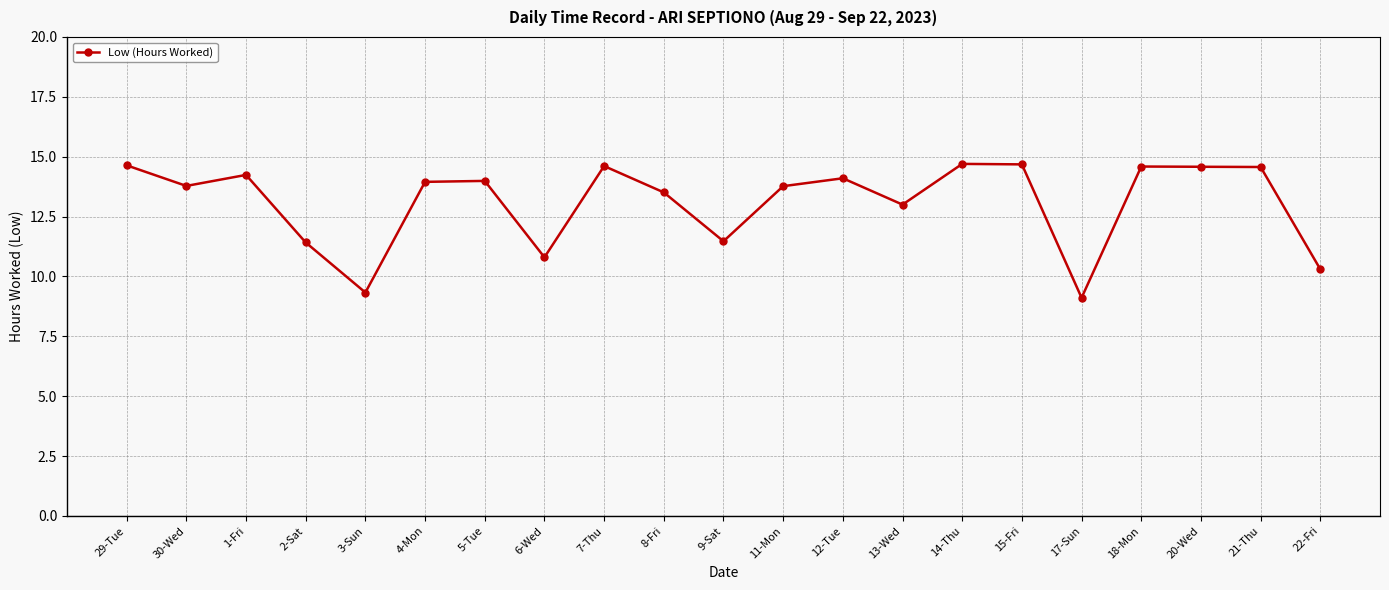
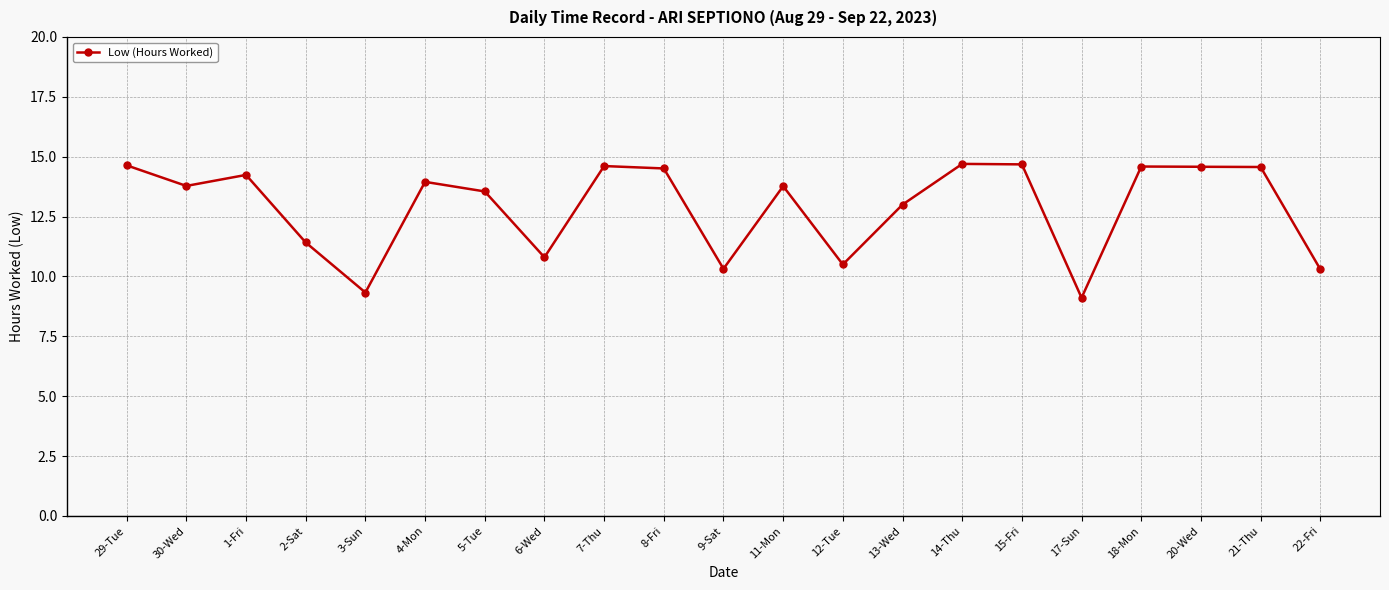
  {
    "29-Tue": 14.6,
    "30-Wed": 13.8,
    "1-Fri": 14.2,
    "2-Sat": 11.4,
    "3-Sun": 9.3,
    "4-Mon": 14.0,
-   "5-Tue": 14.0,
+   "5-Tue": 13.6,
    "6-Wed": 10.8,
    "7-Thu": 14.6,
-   "8-Fri": 13.5,
-   "9-Sat": 11.5,
+   "8-Fri": 14.5,
+   "9-Sat": 10.3,
    "11-Mon": 13.8,
-   "12-Tue": 14.1,
+   "12-Tue": 10.5,
    "13-Wed": 13.0,
    "14-Thu": 14.7,
    "15-Fri": 14.7,
    "17-Sun": 9.1,
    "18-Mon": 14.6,
    "20-Wed": 14.6,
    "21-Thu": 14.6,
    "22-Fri": 10.3
  }
